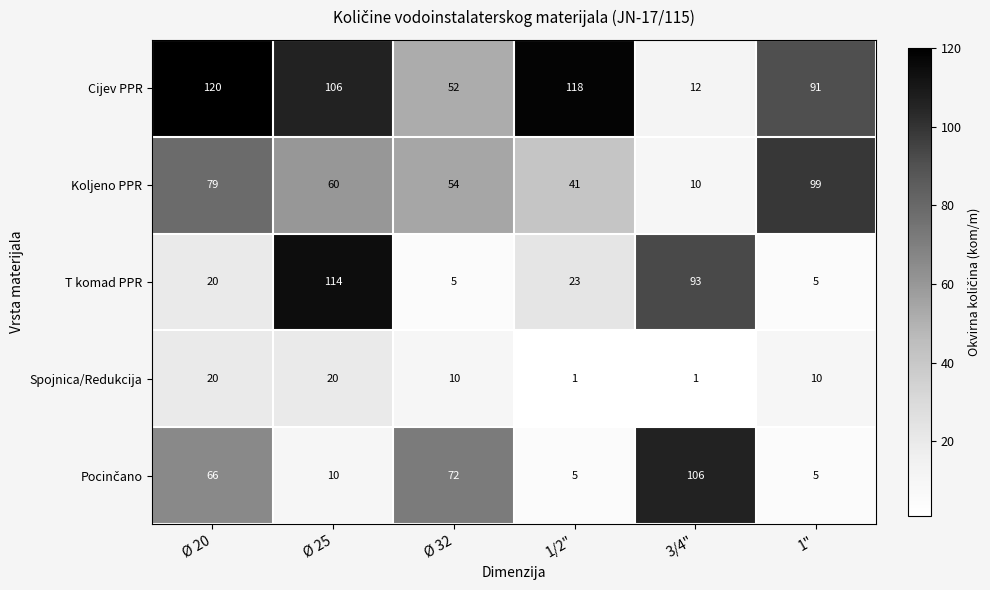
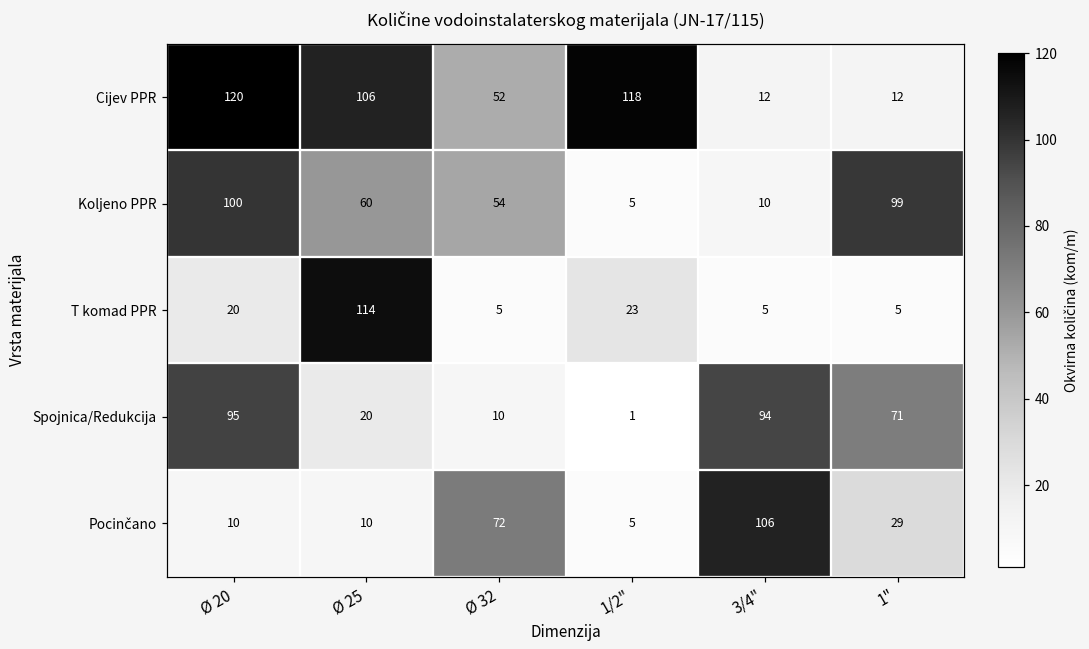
  {
    "Cijev PPR": {
      "Ø 20": 120,
      "Ø 25": 106,
      "Ø 32": 52,
      "1/2\"": 118,
      "3/4\"": 12,
-     "1\"": 91
+     "1\"": 12
    },
    "Koljeno PPR": {
-     "Ø 20": 79,
+     "Ø 20": 100,
      "Ø 25": 60,
      "Ø 32": 54,
-     "1/2\"": 41,
+     "1/2\"": 5,
      "3/4\"": 10,
      "1\"": 99
    },
    "T komad PPR": {
      "Ø 20": 20,
      "Ø 25": 114,
      "Ø 32": 5,
      "1/2\"": 23,
-     "3/4\"": 93,
+     "3/4\"": 5,
      "1\"": 5
    },
    "Spojnica/Redukcija": {
-     "Ø 20": 20,
+     "Ø 20": 95,
      "Ø 25": 20,
      "Ø 32": 10,
      "1/2\"": 1,
-     "3/4\"": 1,
-     "1\"": 10
+     "3/4\"": 94,
+     "1\"": 71
    },
    "Pocinčano": {
-     "Ø 20": 66,
+     "Ø 20": 10,
      "Ø 25": 10,
      "Ø 32": 72,
      "1/2\"": 5,
      "3/4\"": 106,
-     "1\"": 5
+     "1\"": 29
    }
  }
